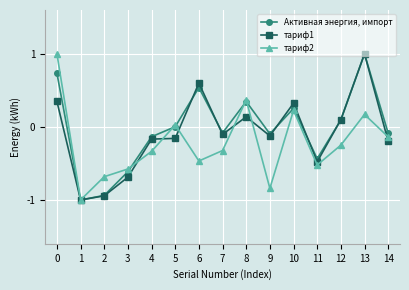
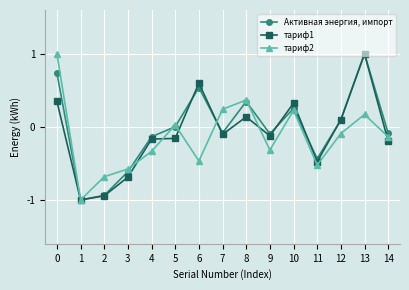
  {
    "тариф2": {
      "0": 1.0,
      "2": -0.7,
      "3": -0.6,
      "4": -0.3,
      "6": -0.5,
-     "7": -0.3,
-     "9": -0.8,
+     "7": 0.2,
+     "9": -0.3,
      "11": -0.5,
-     "12": -0.2,
+     "12": -0.1,
      "13": 0.2,
      "14": -0.1
    }
  }
